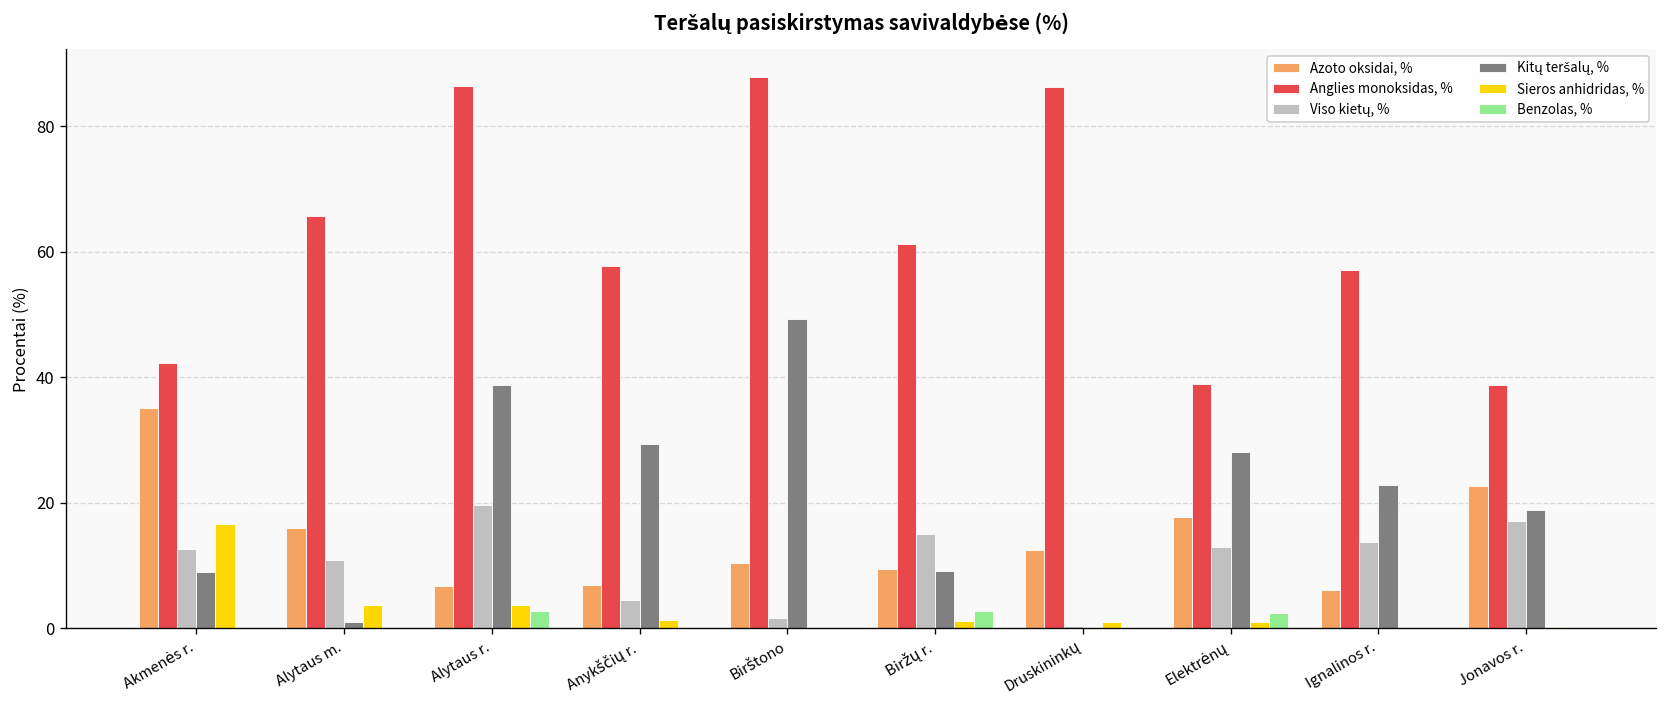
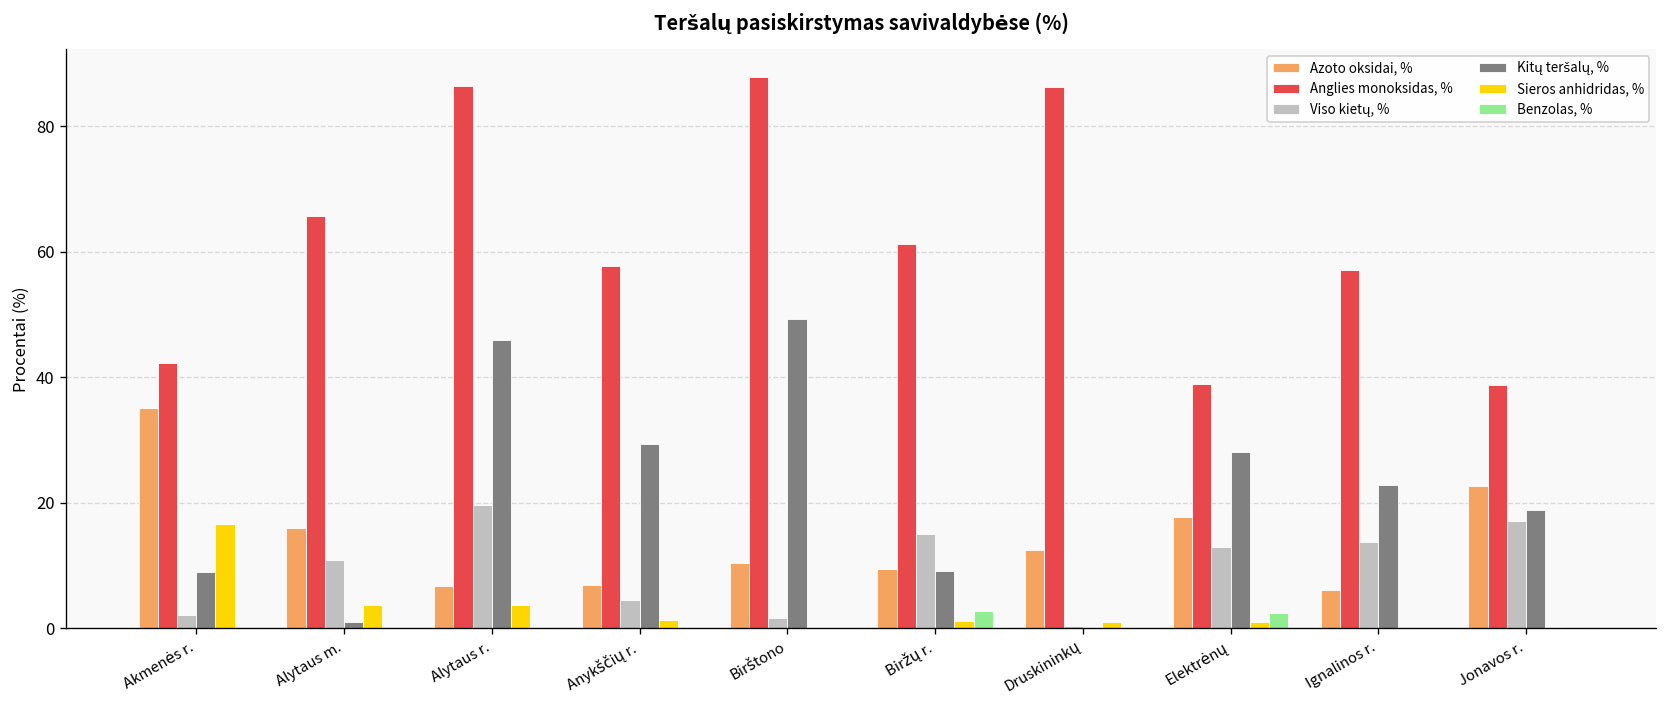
  {
    "Azoto oksidai, %": {
      "Akmenės r.": 35,
      "Alytaus m.": 16,
      "Alytaus r.": 7,
      "Anykščių r.": 7,
      "Birštono": 10,
      "Biržų r.": 9,
      "Druskininkų": 12,
      "Elektrėnų": 18,
      "Ignalinos r.": 6,
      "Jonavos r.": 23
    },
    "Anglies monoksidas, %": {
      "Akmenės r.": 42,
      "Alytaus m.": 66,
      "Alytaus r.": 86,
      "Anykščių r.": 58,
      "Birštono": 88,
      "Biržų r.": 61,
      "Druskininkų": 86,
      "Elektrėnų": 39,
      "Ignalinos r.": 57,
      "Jonavos r.": 39
    },
    "Viso kietų, %": {
-     "Akmenės r.": 13,
+     "Akmenės r.": 2,
      "Alytaus m.": 11,
      "Alytaus r.": 20,
      "Anykščių r.": 5,
      "Birštono": 2,
      "Biržų r.": 15,
      "Elektrėnų": 13,
      "Ignalinos r.": 14,
      "Jonavos r.": 17
    },
    "Kitų teršalų, %": {
      "Akmenės r.": 9,
      "Alytaus m.": 1,
-     "Alytaus r.": 39,
+     "Alytaus r.": 46,
      "Anykščių r.": 29,
      "Birštono": 49,
      "Biržų r.": 9,
      "Druskininkų": 0,
      "Elektrėnų": 28,
      "Ignalinos r.": 23,
      "Jonavos r.": 19
    },
    "Sieros anhidridas, %": {
      "Akmenės r.": 17,
      "Alytaus m.": 4,
      "Alytaus r.": 4,
      "Anykščių r.": 1,
      "Birštono": 0,
      "Biržų r.": 1,
      "Druskininkų": 1,
      "Elektrėnų": 1
    },
    "Benzolas, %": {
      "Akmenės r.": 0,
      "Alytaus m.": 0,
-     "Alytaus r.": 3,
+     "Alytaus r.": 0,
      "Anykščių r.": 0,
      "Birštono": 0,
      "Biržų r.": 3,
      "Druskininkų": 0,
      "Elektrėnų": 3,
      "Ignalinos r.": 0,
      "Jonavos r.": 0
    }
  }
